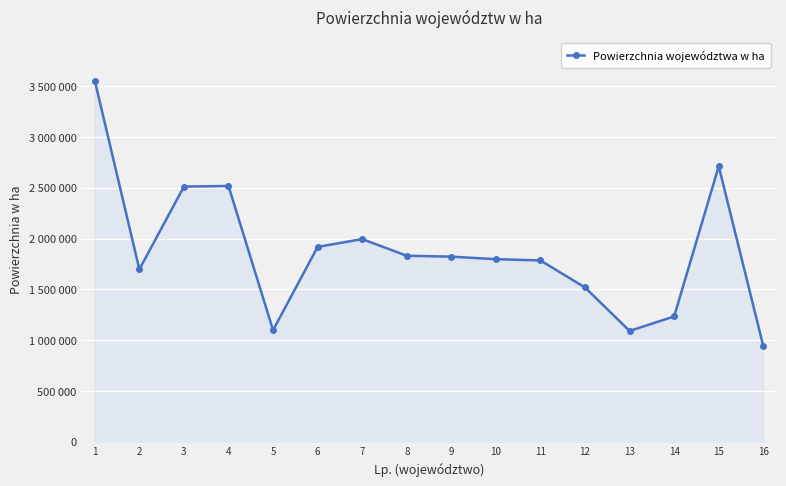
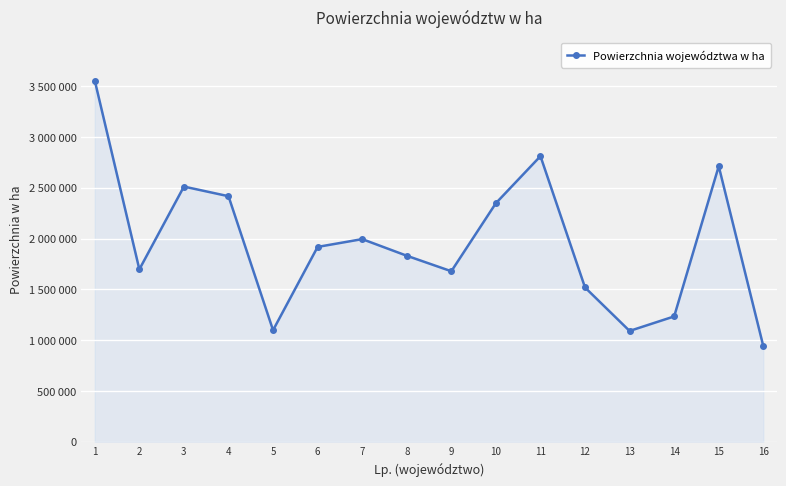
  {
    "1": 3560000,
    "2": 1700000,
    "3": 2510000,
-   "4": 2520000,
+   "4": 2420000,
    "5": 1100000,
    "6": 1920000,
    "7": 1990000,
    "8": 1830000,
-   "9": 1820000,
-   "10": 1800000,
-   "11": 1780000,
+   "9": 1680000,
+   "10": 2350000,
+   "11": 2810000,
    "12": 1520000,
    "13": 1090000,
    "14": 1230000,
    "15": 2710000,
    "16": 940000
  }
